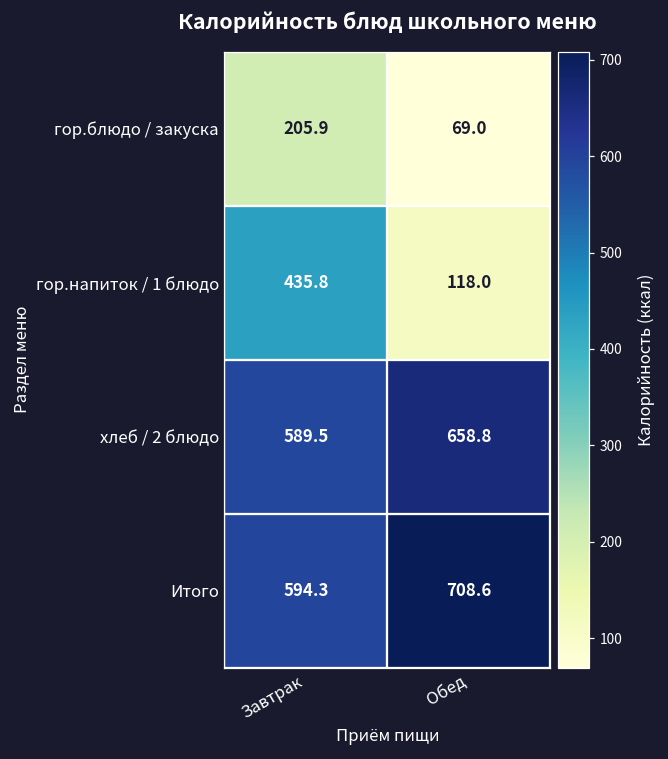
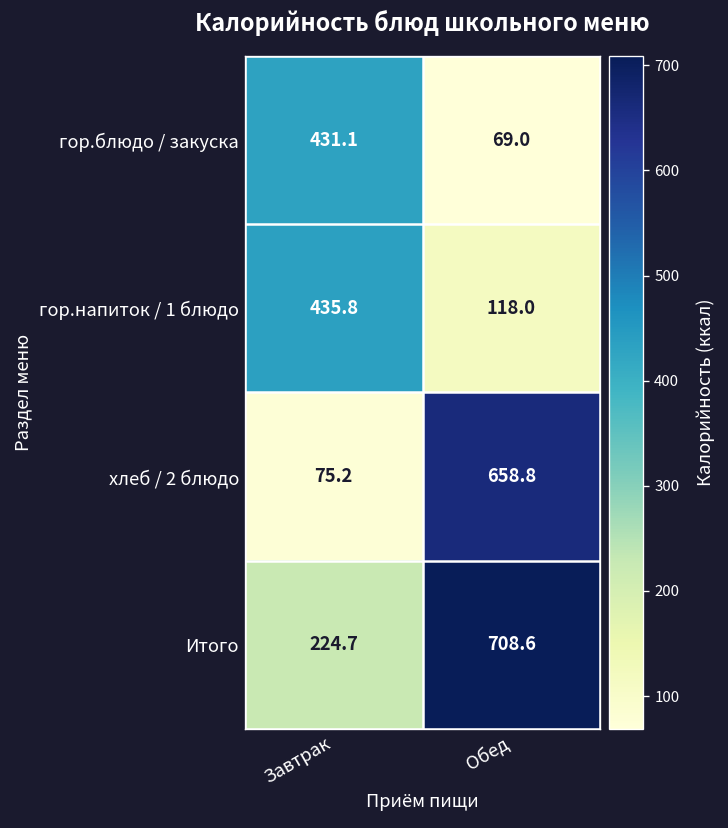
  {
    "гор.блюдо / закуска": {
-     "Завтрак": 205.9,
+     "Завтрак": 431.1,
      "Обед": 69.0
    },
    "гор.напиток / 1 блюдо": {
      "Завтрак": 435.8,
      "Обед": 118.0
    },
    "хлеб / 2 блюдо": {
-     "Завтрак": 589.5,
+     "Завтрак": 75.2,
      "Обед": 658.8
    },
    "Итого": {
-     "Завтрак": 594.3,
+     "Завтрак": 224.7,
      "Обед": 708.6
    }
  }
